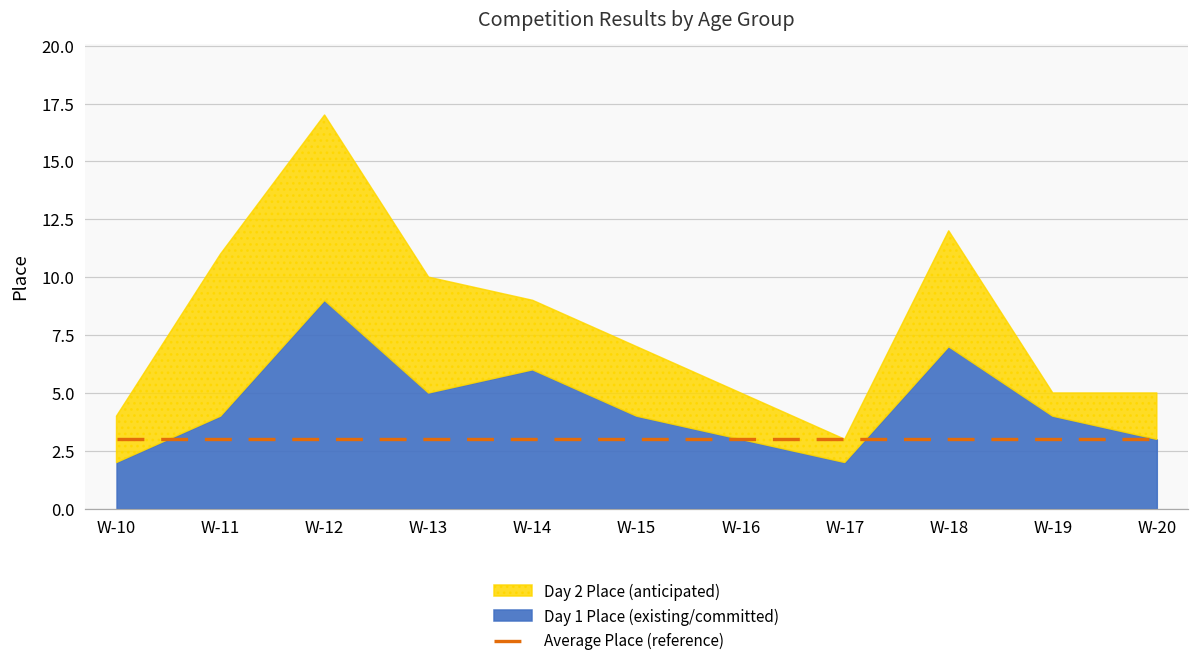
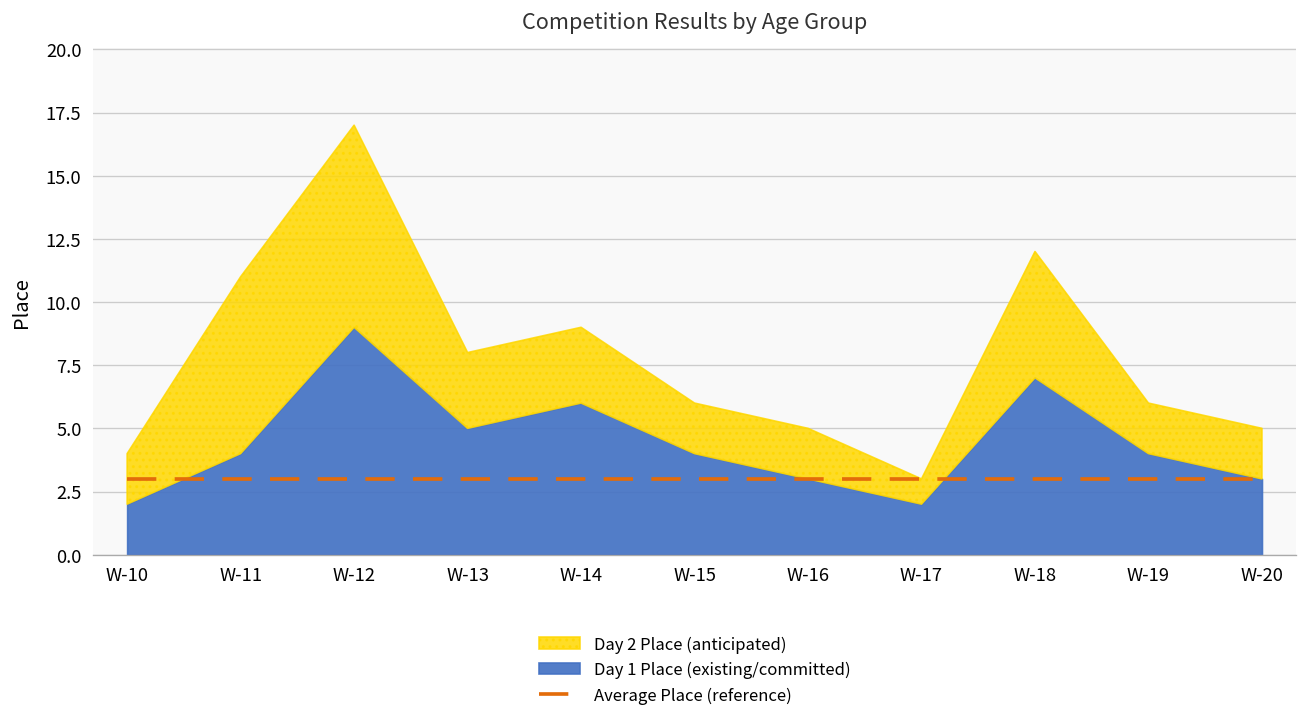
  {
    "Average Place (reference)": {
      "W-10": 3,
      "W-11": 3,
      "W-12": 3,
      "W-13": 3,
      "W-14": 3,
      "W-15": 3,
      "W-18": 3,
      "W-19": 3
    },
    "Day 1 Place (existing/committed)": {
      "W-10": 2,
      "W-11": 4,
      "W-12": 9,
      "W-13": 5,
      "W-14": 6,
      "W-15": 4,
      "W-17": 2,
      "W-18": 7,
      "W-19": 4
    },
    "Day 2 Place (anticipated)": {
      "W-10": 2,
      "W-11": 7,
      "W-12": 8,
-     "W-13": 5,
+     "W-13": 3,
      "W-14": 3,
-     "W-15": 3,
+     "W-15": 2,
      "W-16": 2,
      "W-18": 5,
-     "W-19": 1,
+     "W-19": 2,
      "W-20": 2
    }
  }
